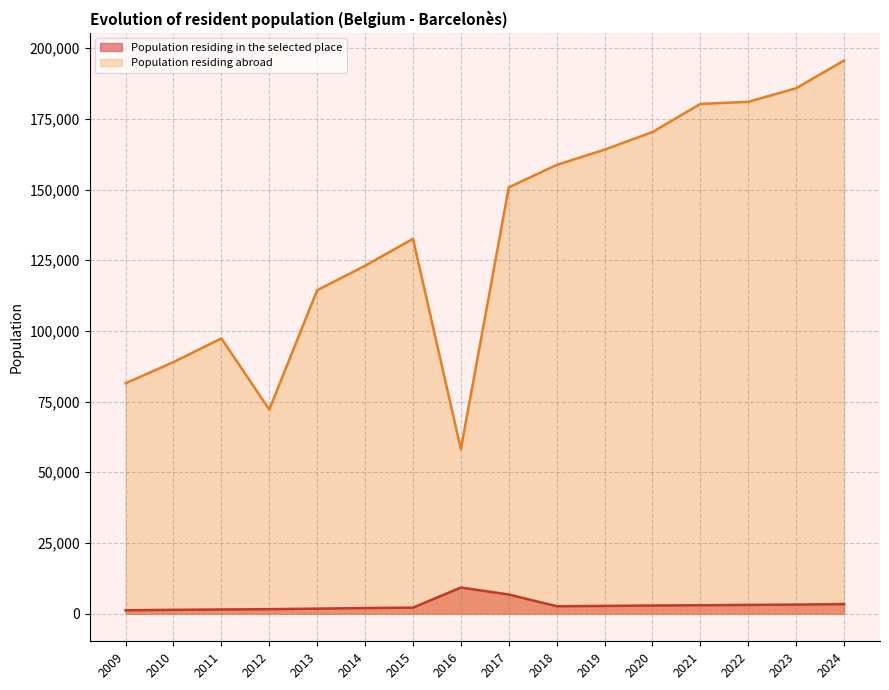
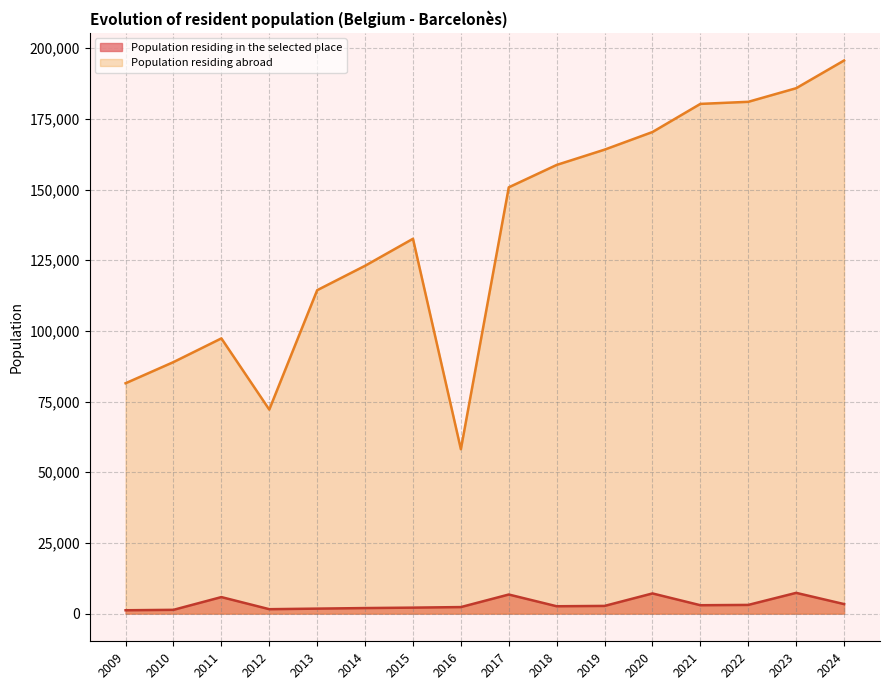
  {
    "Population residing in the selected place": {
      "2009": "1,000",
      "2010": "1,000",
-     "2011": "1,000",
+     "2011": "6,000",
      "2012": "2,000",
      "2013": "2,000",
      "2014": "2,000",
      "2015": "2,000",
-     "2016": "9,000",
+     "2016": "2,000",
      "2017": "7,000",
      "2018": "3,000",
      "2019": "3,000",
-     "2020": "3,000",
+     "2020": "7,000",
      "2021": "3,000",
      "2022": "3,000",
-     "2023": "3,000",
+     "2023": "7,000",
      "2024": "3,000"
    },
    "Population residing abroad": {
      "2009": "81,000",
      "2010": "89,000",
      "2011": "97,000",
      "2012": "72,000",
      "2013": "114,000",
      "2014": "123,000",
      "2015": "133,000",
      "2016": "58,000",
      "2017": "151,000",
      "2018": "159,000",
      "2019": "164,000",
      "2020": "170,000",
      "2021": "180,000",
      "2022": "181,000",
      "2023": "186,000",
      "2024": "196,000"
    }
  }
